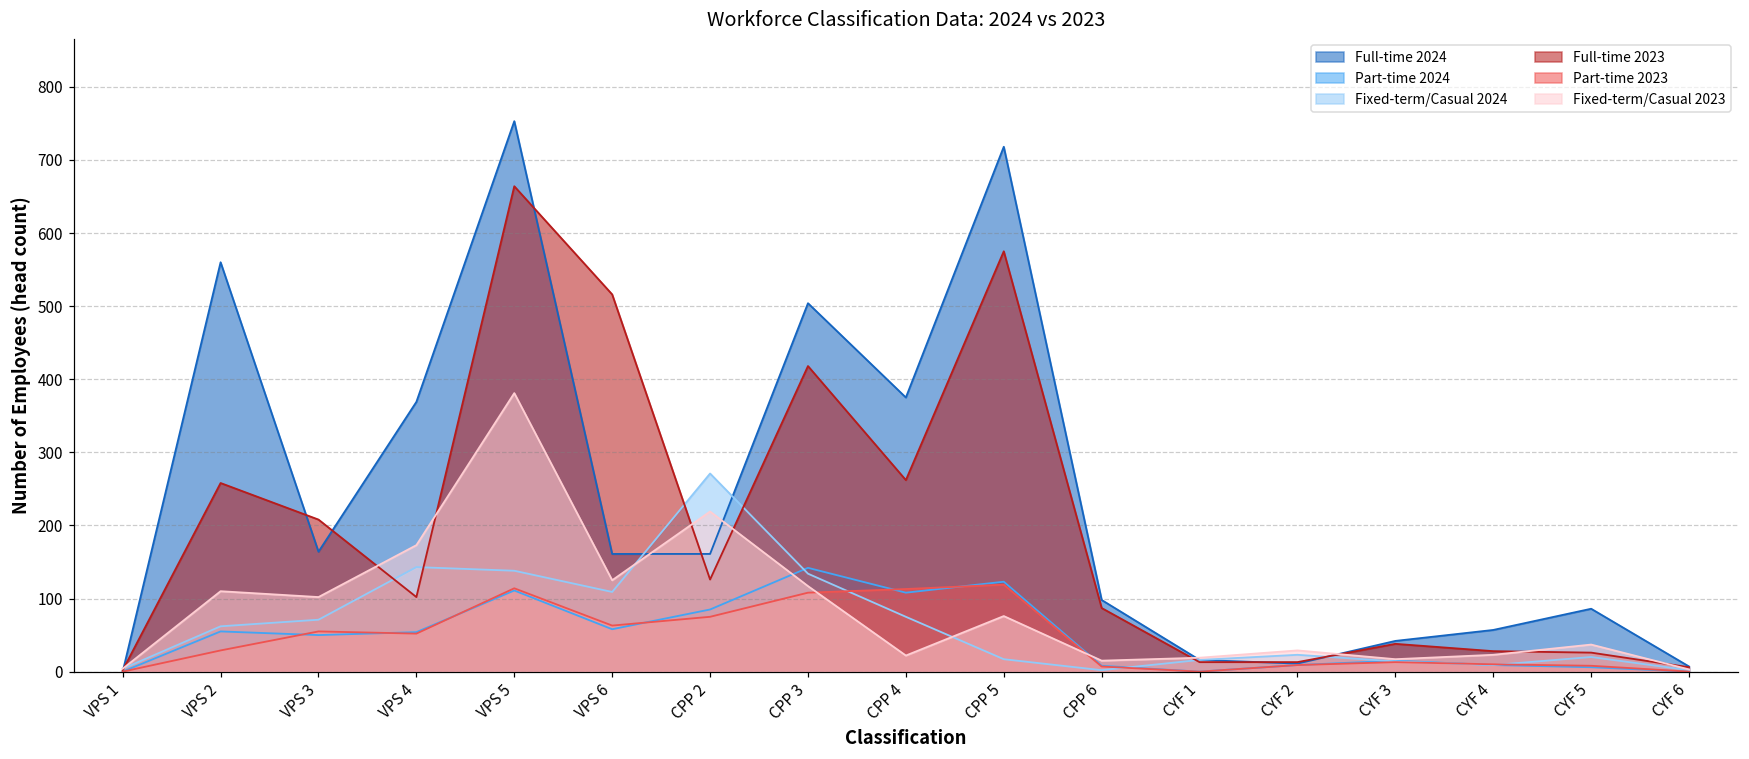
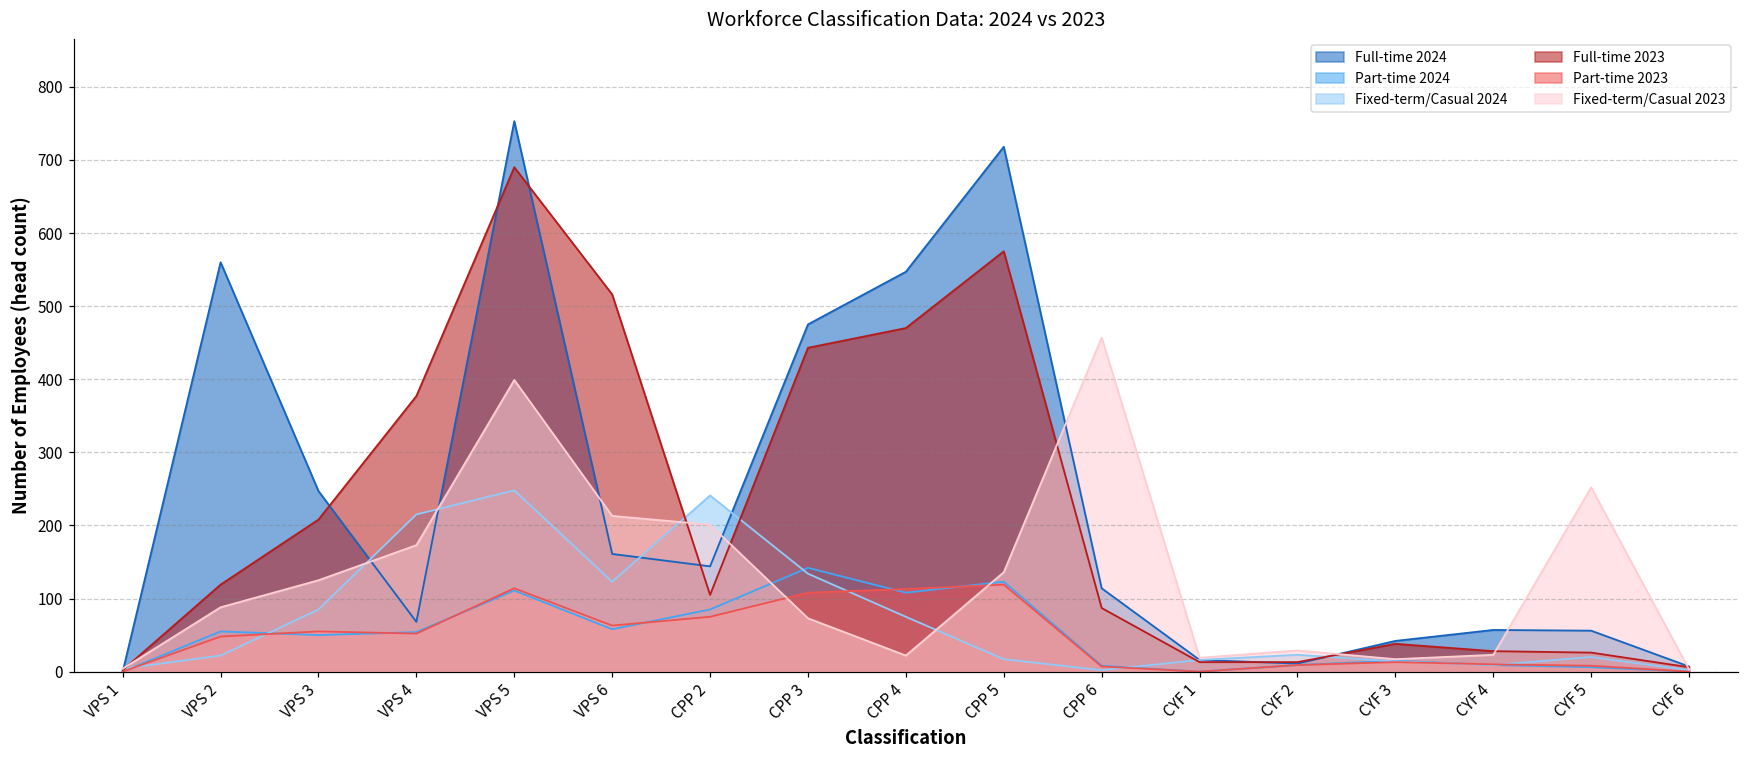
  {
    "Full-time 2024": {
      "VPS 2": 560,
-     "VPS 3": 160,
-     "VPS 4": 370,
+     "VPS 3": 250,
+     "VPS 4": 70,
      "VPS 5": 750,
      "VPS 6": 160,
-     "CPP 2": 160,
-     "CPP 3": 500,
-     "CPP 4": 380,
+     "CPP 2": 140,
+     "CPP 3": 480,
+     "CPP 4": 550,
      "CPP 5": 720,
-     "CPP 6": 100,
+     "CPP 6": 110,
      "CYF 3": 40,
      "CYF 4": 60,
-     "CYF 5": 90
+     "CYF 5": 60
    },
    "Part-time 2024": {
      "VPS 2": 60,
      "VPS 3": 50,
      "VPS 6": 60,
      "CPP 2": 90,
      "CPP 3": 140,
      "CPP 4": 110,
      "CPP 5": 120
    },
    "Fixed-term/Casual 2024": {
-     "VPS 2": 60,
-     "VPS 3": 70,
-     "VPS 4": 140,
-     "VPS 5": 140,
-     "VPS 6": 110,
-     "CPP 2": 270,
+     "VPS 2": 20,
+     "VPS 3": 90,
+     "VPS 4": 220,
+     "VPS 5": 250,
+     "VPS 6": 120,
+     "CPP 2": 240,
      "CPP 3": 130,
      "CPP 4": 80,
      "CPP 5": 20,
      "CPP 6": 0,
      "CYF 2": 20,
      "CYF 5": 20
    },
    "Full-time 2023": {
-     "VPS 2": 260,
+     "VPS 2": 120,
      "VPS 3": 210,
-     "VPS 4": 100,
-     "VPS 5": 660,
+     "VPS 4": 380,
+     "VPS 5": 690,
      "VPS 6": 520,
-     "CPP 2": 130,
-     "CPP 3": 420,
-     "CPP 4": 260,
+     "CPP 2": 110,
+     "CPP 3": 440,
+     "CPP 4": 470,
      "CPP 5": 580,
      "CPP 6": 90,
      "CYF 3": 40,
      "CYF 4": 30,
      "CYF 5": 30
    },
    "Part-time 2023": {
-     "VPS 2": 30,
+     "VPS 2": 50,
      "VPS 3": 60,
      "VPS 6": 60,
      "CPP 2": 80,
      "CPP 3": 110,
      "CPP 4": 110,
      "CPP 5": 120
    },
    "Fixed-term/Casual 2023": {
-     "VPS 2": 110,
-     "VPS 3": 100,
+     "VPS 2": 90,
+     "VPS 3": 130,
      "VPS 4": 170,
-     "VPS 5": 380,
-     "VPS 6": 130,
-     "CPP 2": 220,
-     "CPP 3": 120,
+     "VPS 5": 400,
+     "VPS 6": 210,
+     "CPP 2": 200,
+     "CPP 3": 70,
      "CPP 4": 20,
-     "CPP 5": 80,
-     "CPP 6": 20,
+     "CPP 5": 140,
+     "CPP 6": 460,
      "CYF 2": 30,
      "CYF 4": 20,
-     "CYF 5": 40
+     "CYF 5": 250
    }
  }
